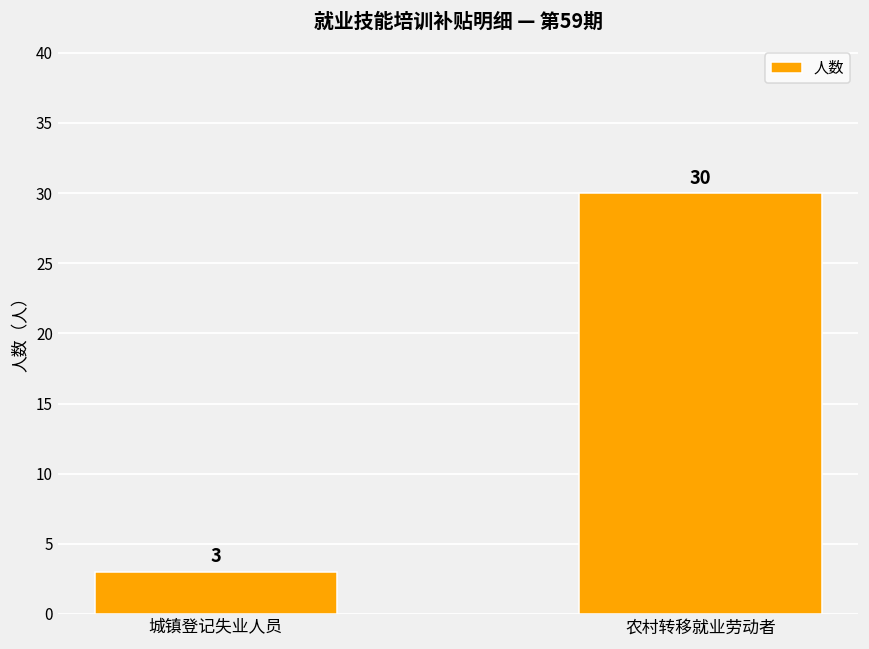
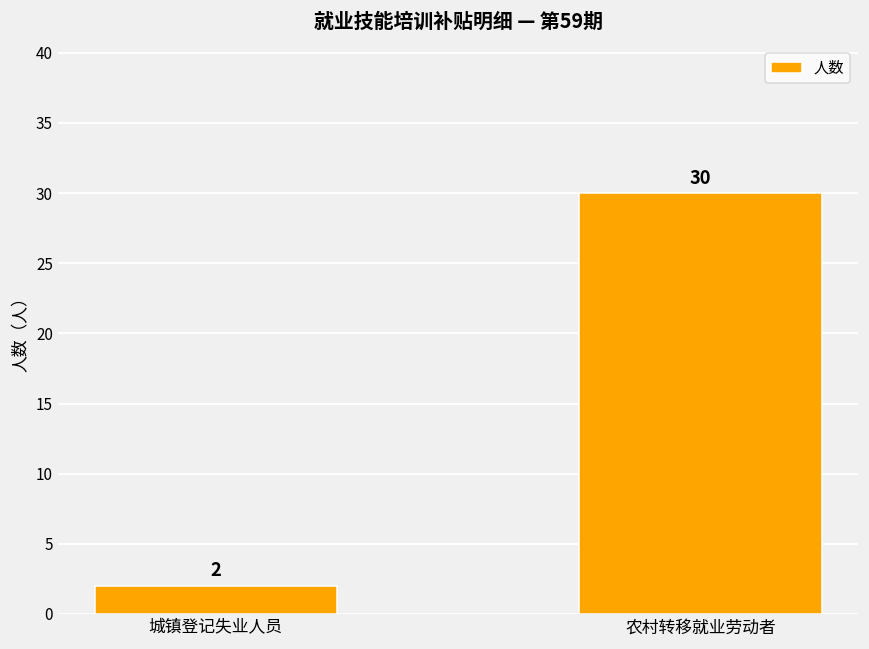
  {
-   "城镇登记失业人员": 3,
+   "城镇登记失业人员": 2,
    "农村转移就业劳动者": 30
  }
